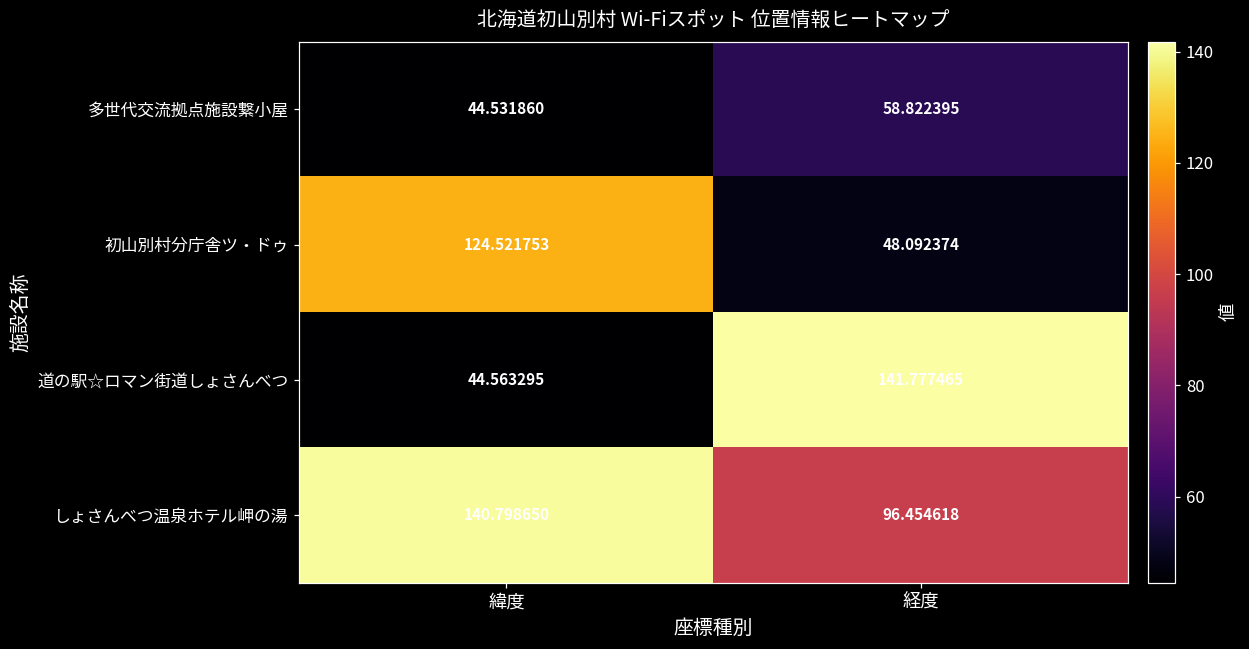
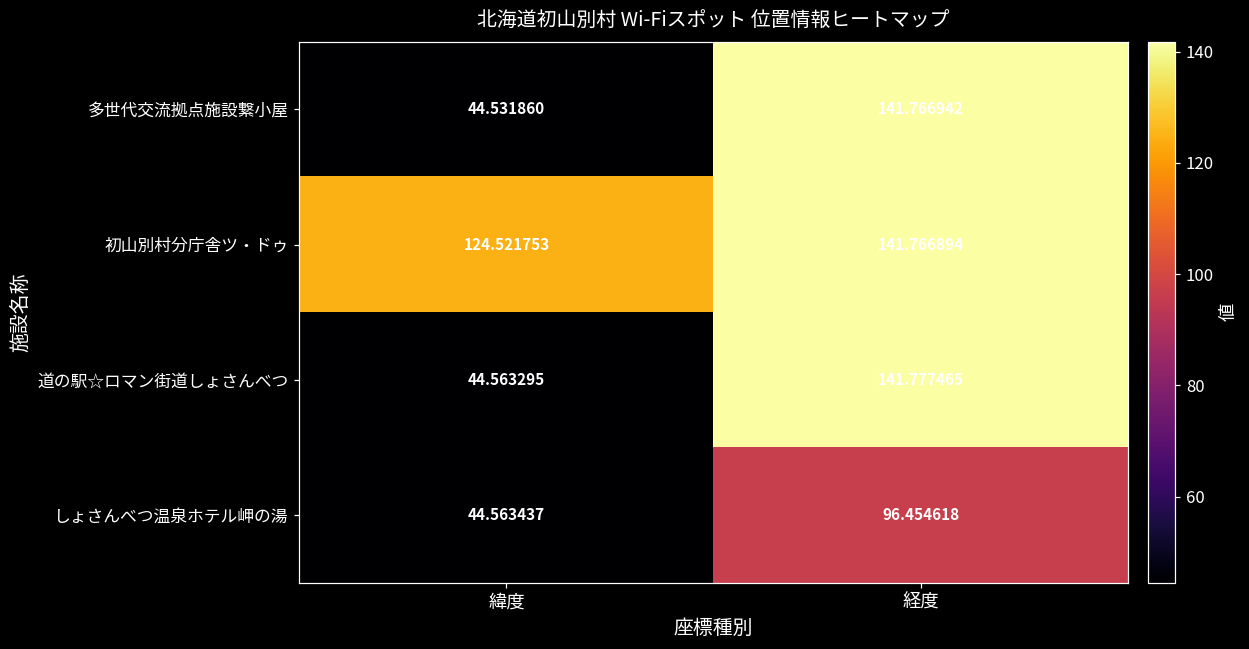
  {
    "多世代交流拠点施設繋小屋": {
      "緯度": 44.531860,
-     "経度": 58.822395
+     "経度": 141.766942
    },
    "初山別村分庁舎ツ・ドゥ": {
      "緯度": 124.521753,
-     "経度": 48.092374
+     "経度": 141.766894
    },
    "道の駅☆ロマン街道しょさんべつ": {
      "緯度": 44.563295,
      "経度": 141.777465
    },
    "しょさんべつ温泉ホテル岬の湯": {
-     "緯度": 140.798650,
+     "緯度": 44.563437,
      "経度": 96.454618
    }
  }
